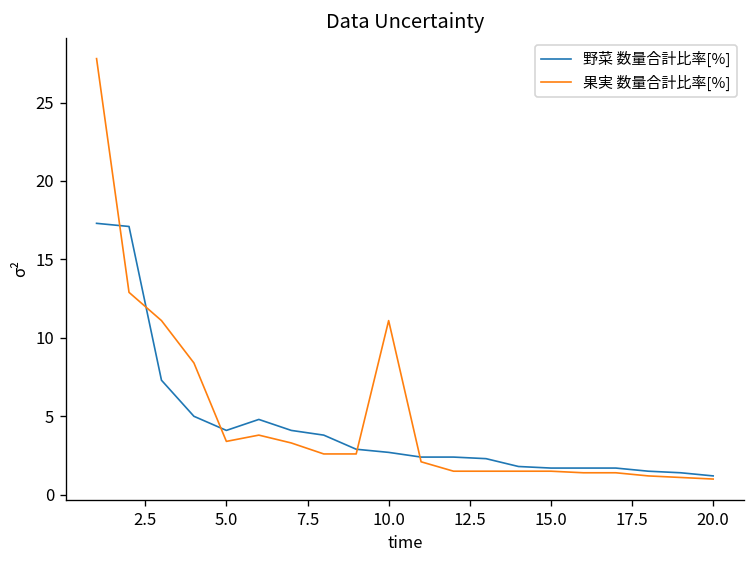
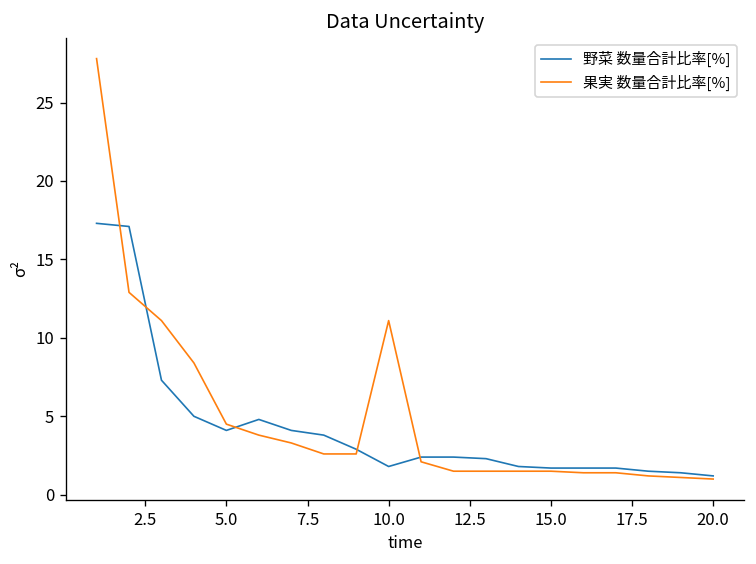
  {
    "野菜 数量合計比率[%]": {
      "5.0": 4.1,
-     "10.0": 2.7,
+     "10.0": 1.8,
      "15.0": 1.7,
      "20.0": 1.2
    },
    "果実 数量合計比率[%]": {
-     "5.0": 3.4,
+     "5.0": 4.5,
      "10.0": 11.1,
      "15.0": 1.5,
      "20.0": 1.0
    }
  }
